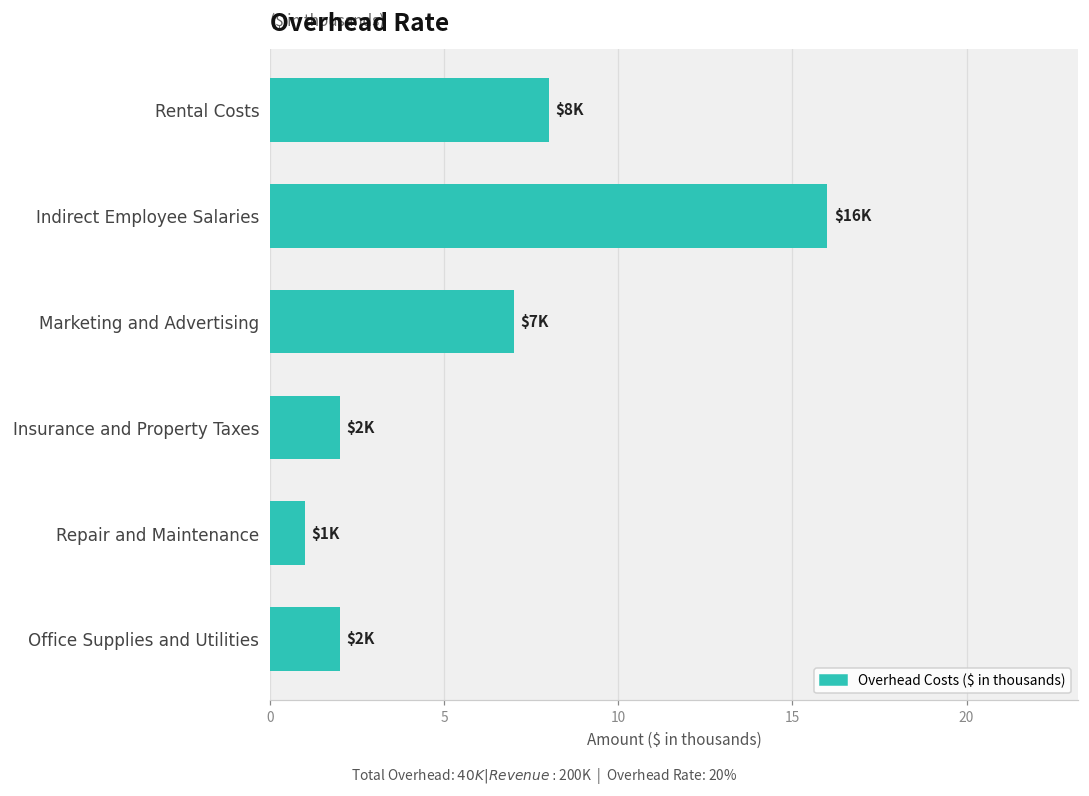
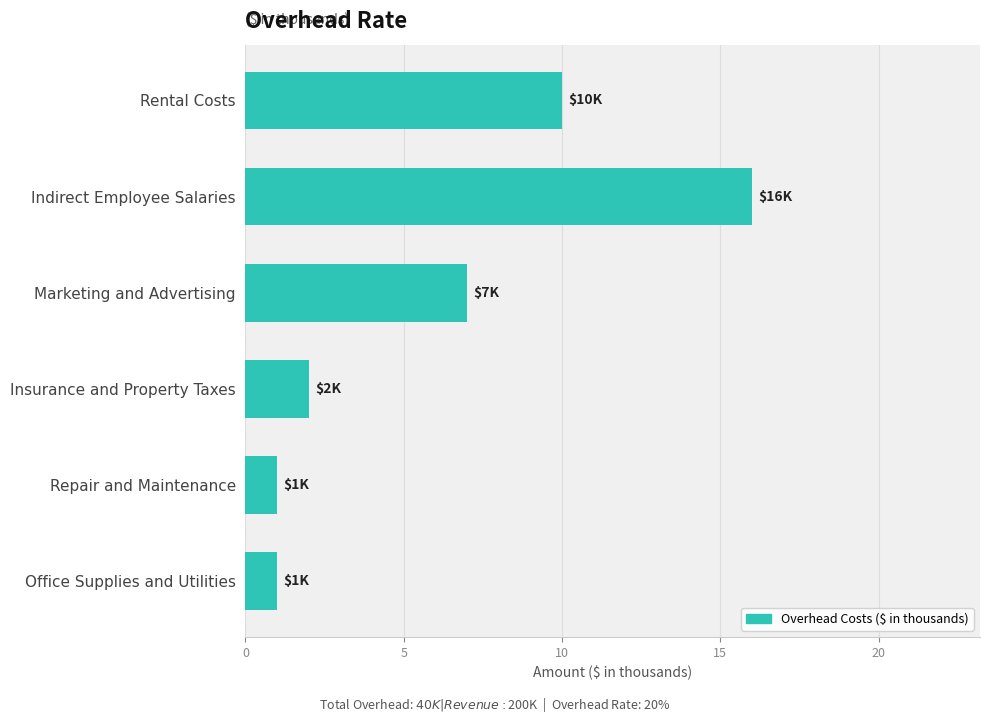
  {
-   "Rental Costs": "$8K",
+   "Rental Costs": "$10K",
    "Indirect Employee Salaries": "$16K",
    "Marketing and Advertising": "$7K",
    "Insurance and Property Taxes": "$2K",
    "Repair and Maintenance": "$1K",
-   "Office Supplies and Utilities": "$2K"
+   "Office Supplies and Utilities": "$1K"
  }
